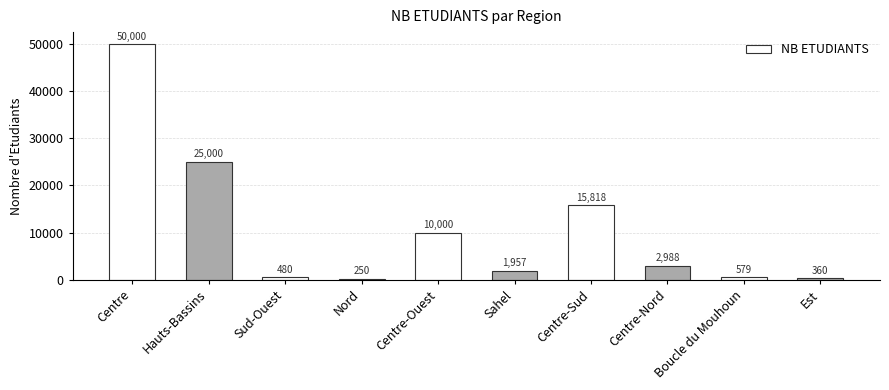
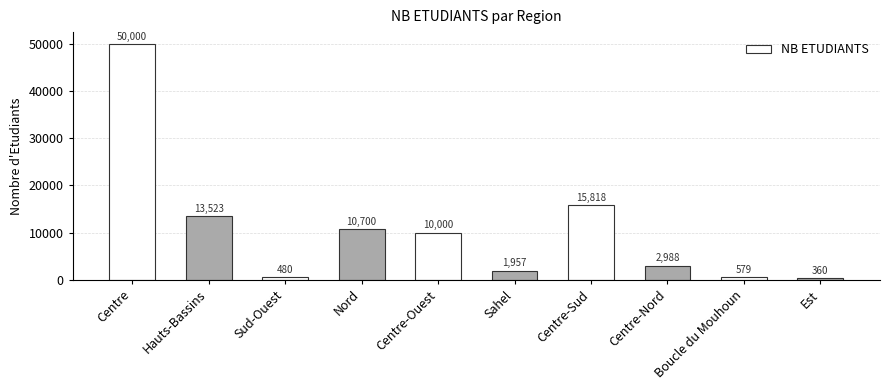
  {
    "Centre": "50,000",
-   "Hauts-Bassins": "25,000",
+   "Hauts-Bassins": "13,523",
    "Sud-Ouest": "480",
-   "Nord": "250",
+   "Nord": "10,700",
    "Centre-Ouest": "10,000",
    "Sahel": "1,957",
    "Centre-Sud": "15,818",
    "Centre-Nord": "2,988",
    "Boucle du Mouhoun": "579",
    "Est": "360"
  }
